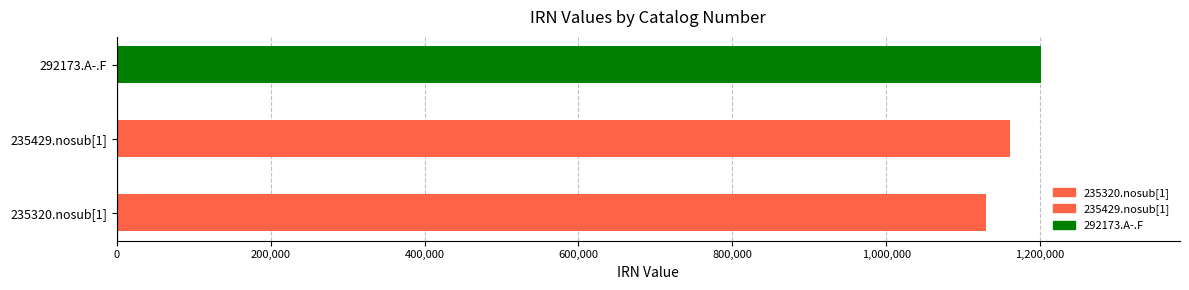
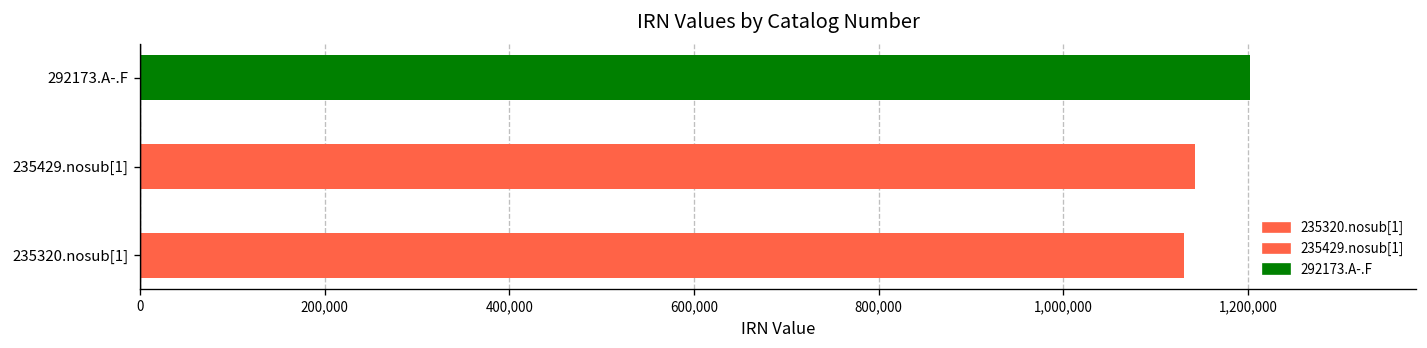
  {
    "292173.A-.F": "1,200,000",
-   "235429.nosub[1]": "1,160,000",
+   "235429.nosub[1]": "1,140,000",
    "235320.nosub[1]": "1,130,000"
  }
